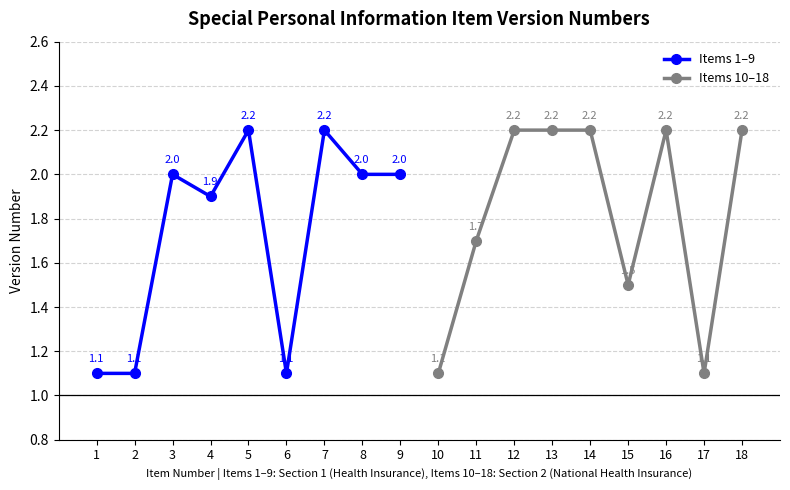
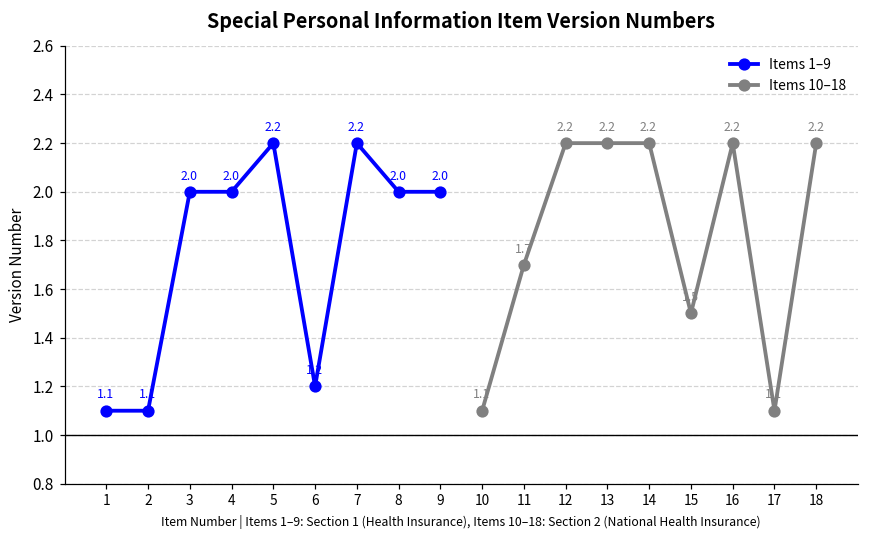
  {
    "Items 1–9": {
      "1": 1.1,
      "2": 1.1,
      "3": 2.0,
-     "4": 1.9,
+     "4": 2.0,
      "5": 2.2,
-     "6": 1.1,
+     "6": 1.2,
      "7": 2.2,
      "8": 2.0,
      "9": 2.0
    },
    "Items 10–18": {
      "10": 1.1,
      "11": 1.7,
      "12": 2.2,
      "13": 2.2,
      "14": 2.2,
      "15": 1.5,
      "16": 2.2,
      "17": 1.1,
      "18": 2.2
    }
  }
